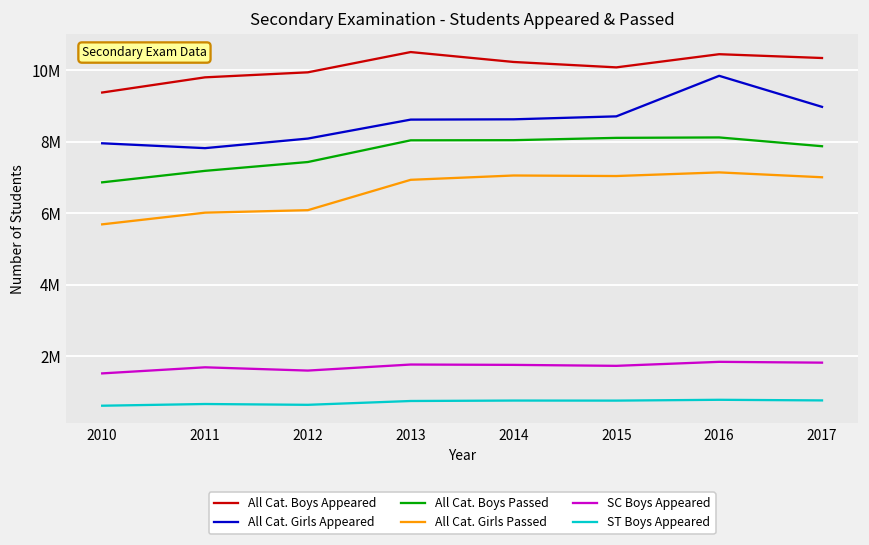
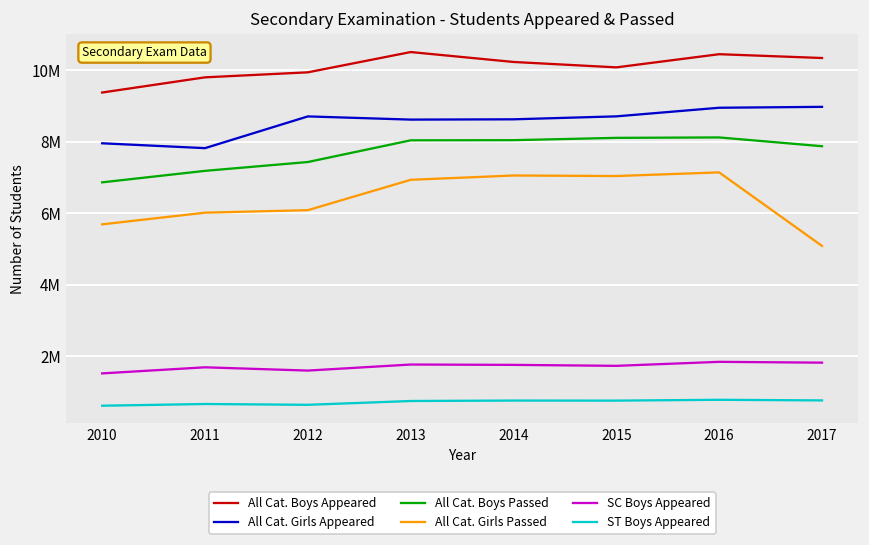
  {
    "All Cat. Boys Appeared": {
      "2010": 9400000,
      "2011": 9800000,
      "2012": 9900000,
      "2013": 10500000,
      "2014": 10200000,
      "2015": 10100000,
      "2016": 10400000,
      "2017": 10300000
    },
    "All Cat. Girls Appeared": {
      "2010": 8000000,
      "2011": 7800000,
-     "2012": 8100000,
+     "2012": 8700000,
      "2013": 8600000,
      "2014": 8600000,
      "2015": 8700000,
-     "2016": 9800000,
+     "2016": 8900000,
      "2017": 9000000
    },
    "All Cat. Boys Passed": {
      "2010": 6900000,
      "2011": 7200000,
      "2012": 7400000,
      "2013": 8000000,
      "2014": 8000000,
      "2015": 8100000,
      "2016": 8100000,
      "2017": 7900000
    },
    "All Cat. Girls Passed": {
      "2010": 5700000,
      "2011": 6000000,
      "2012": 6100000,
      "2013": 6900000,
      "2014": 7100000,
      "2015": 7000000,
      "2016": 7100000,
-     "2017": 7000000
+     "2017": 5100000
    },
    "SC Boys Appeared": {
      "2010": 1500000,
      "2011": 1700000,
      "2012": 1600000,
      "2013": 1800000,
      "2014": 1800000,
      "2015": 1700000,
      "2016": 1800000,
      "2017": 1800000
    },
    "ST Boys Appeared": {
      "2010": 600000,
      "2011": 700000,
      "2012": 600000,
      "2013": 700000,
      "2014": 800000,
      "2015": 800000,
      "2016": 800000,
      "2017": 800000
    }
  }
